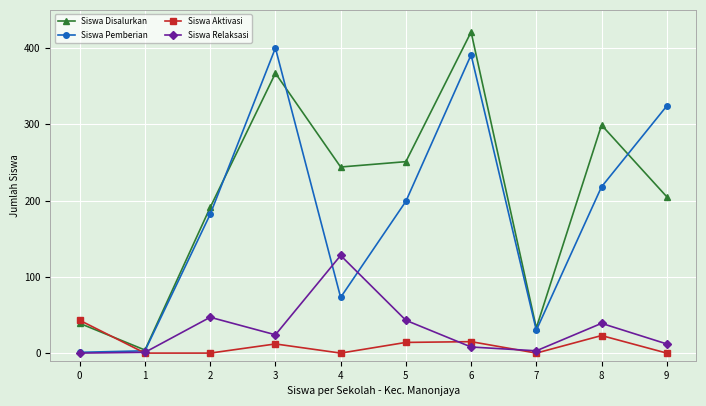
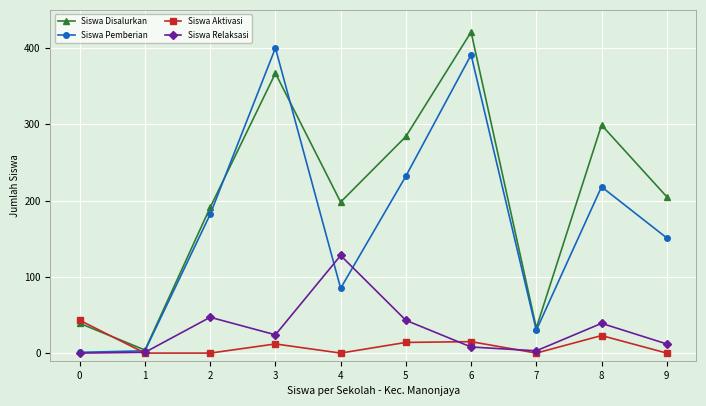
  {
    "Siswa Disalurkan": {
      "0": 40,
      "2": 190,
      "3": 370,
-     "4": 240,
-     "5": 250,
+     "4": 200,
+     "5": 280,
      "6": 420,
      "8": 300,
      "9": 210
    },
    "Siswa Pemberian": {
      "2": 180,
      "3": 400,
-     "4": 70,
-     "5": 200,
+     "4": 90,
+     "5": 230,
      "6": 390,
      "8": 220,
-     "9": 320
+     "9": 150
    },
    "Siswa Aktivasi": {
      "0": 40,
      "2": 0,
      "3": 10,
      "4": 0,
      "5": 10,
      "6": 20,
      "8": 20,
      "9": 0
    },
    "Siswa Relaksasi": {
      "2": 50,
      "3": 20,
      "4": 130,
      "5": 40,
      "6": 10,
      "8": 40,
      "9": 10
    }
  }
